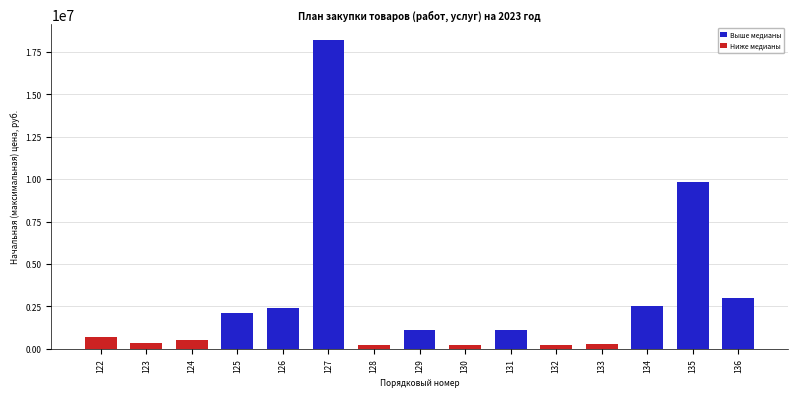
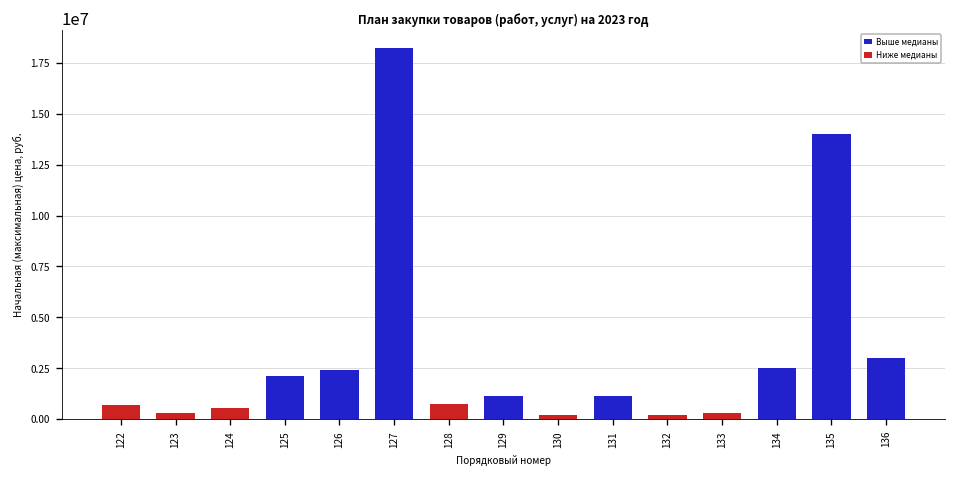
  {
    "122": 700000,
    "123": 300000,
    "124": 500000,
    "125": 2100000,
    "126": 2400000,
    "127": 18200000,
-   "128": 200000,
+   "128": 700000,
    "129": 1100000,
    "130": 200000,
    "131": 1100000,
    "132": 200000,
    "133": 300000,
    "134": 2500000,
-   "135": 9900000,
+   "135": 14000000,
    "136": 3000000
  }
